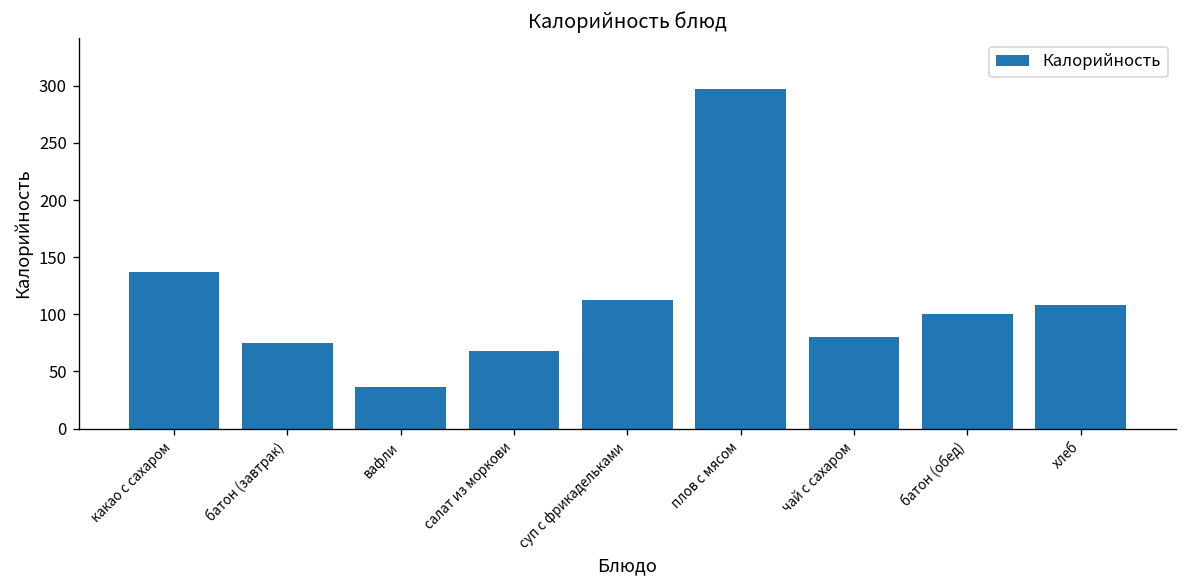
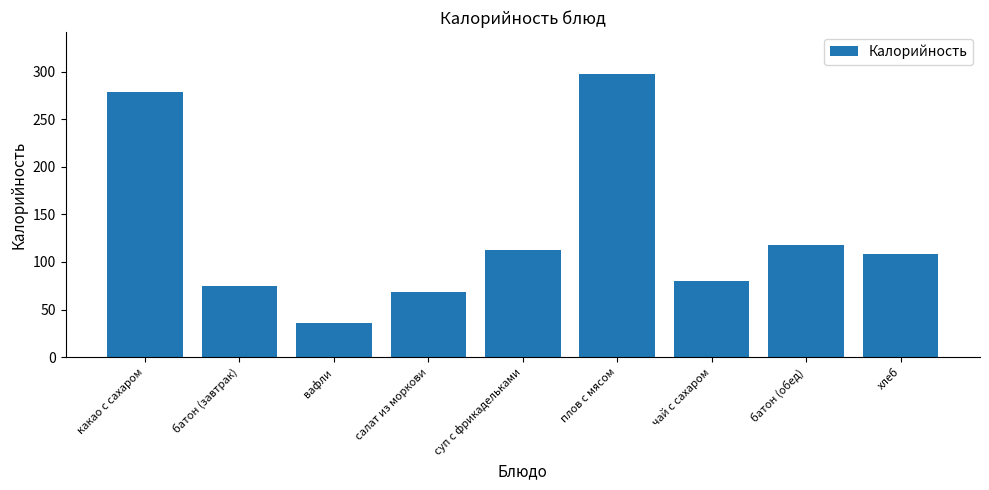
  {
-   "какао с сахаром": 140,
+   "какао с сахаром": 280,
    "батон (завтрак)": 80,
    "вафли": 40,
    "салат из моркови": 70,
    "суп с фрикадельками": 110,
    "плов с мясом": 300,
    "чай с сахаром": 80,
-   "батон (обед)": 100,
+   "батон (обед)": 120,
    "хлеб": 110
  }
